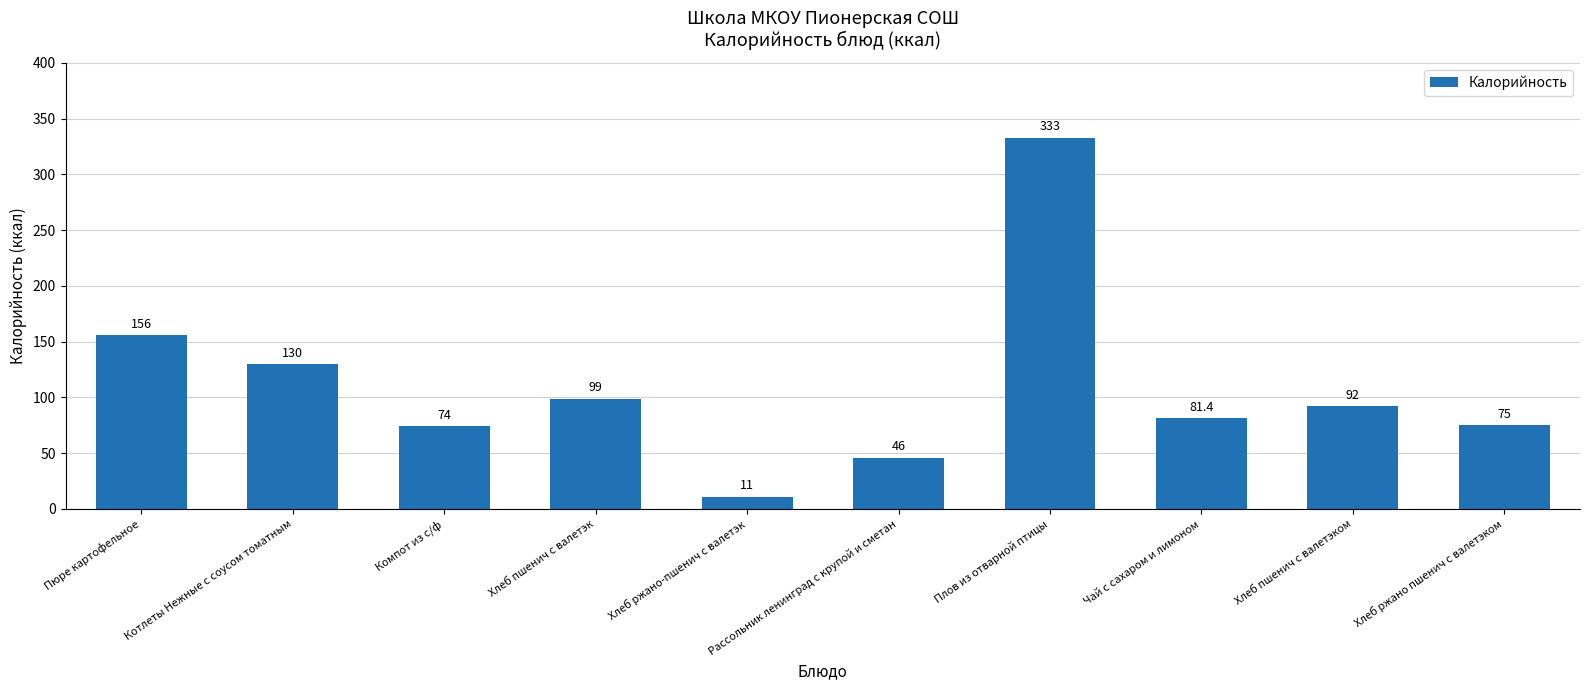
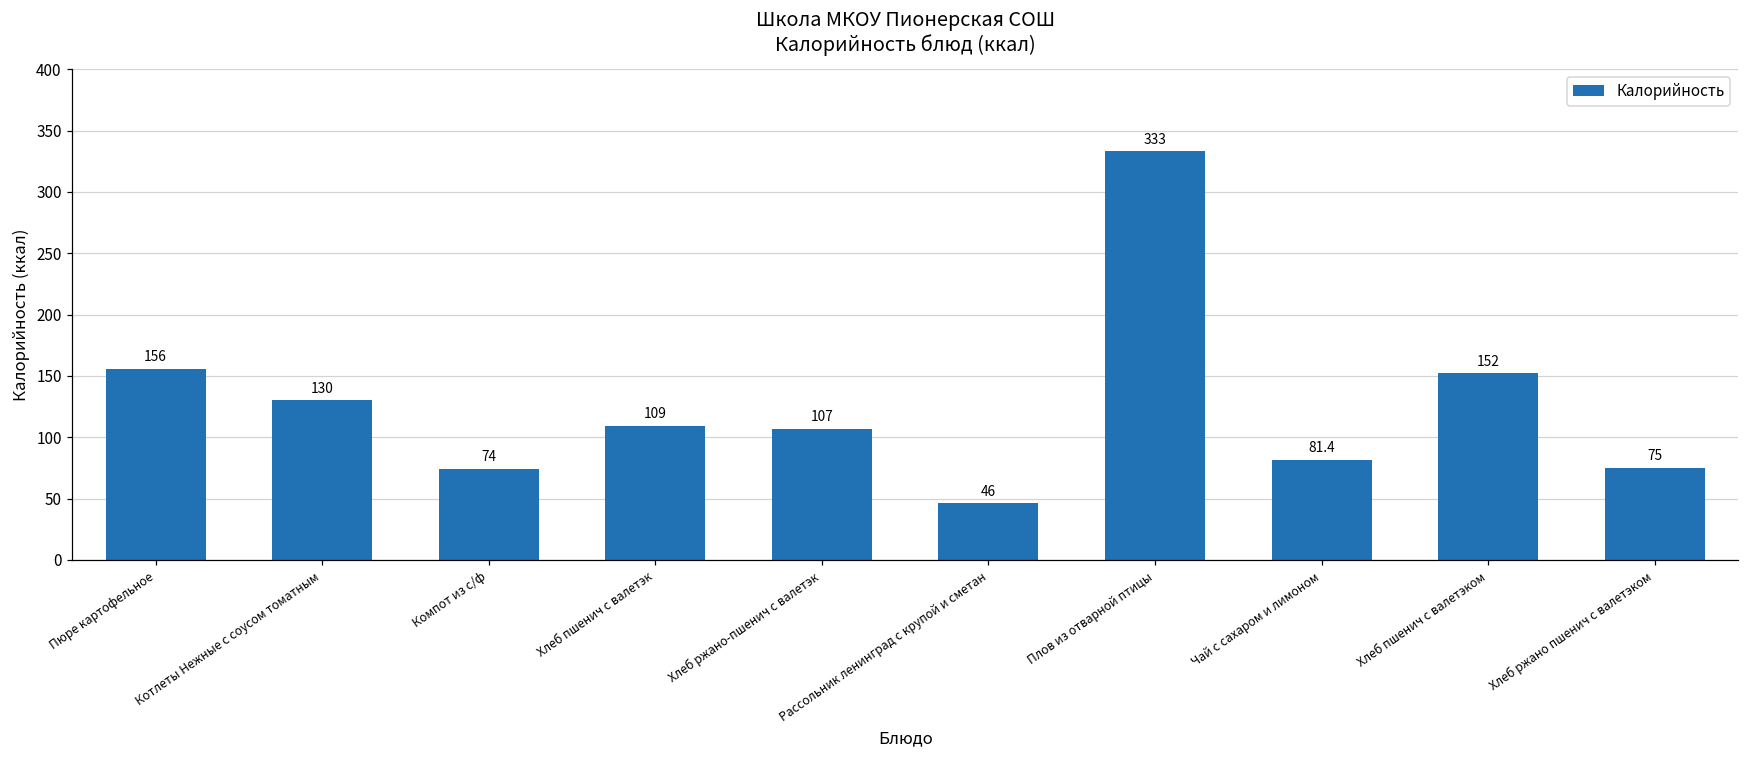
  {
    "Пюре картофельное": 156,
    "Котлеты Нежные с соусом томатным": 130,
    "Компот из с/ф": 74,
-   "Хлеб пшенич с валетэк": 99,
-   "Хлеб ржано-пшенич с валетэк": 11,
+   "Хлеб пшенич с валетэк": 109,
+   "Хлеб ржано-пшенич с валетэк": 107,
    "Рассольник ленинград с крупой и сметан": 46,
    "Плов из отварной птицы": 333,
    "Чай с сахаром и лимоном": 81.4,
-   "Хлеб пшенич с валетэком": 92,
+   "Хлеб пшенич с валетэком": 152,
    "Хлеб ржано пшенич с валетэком": 75
  }
